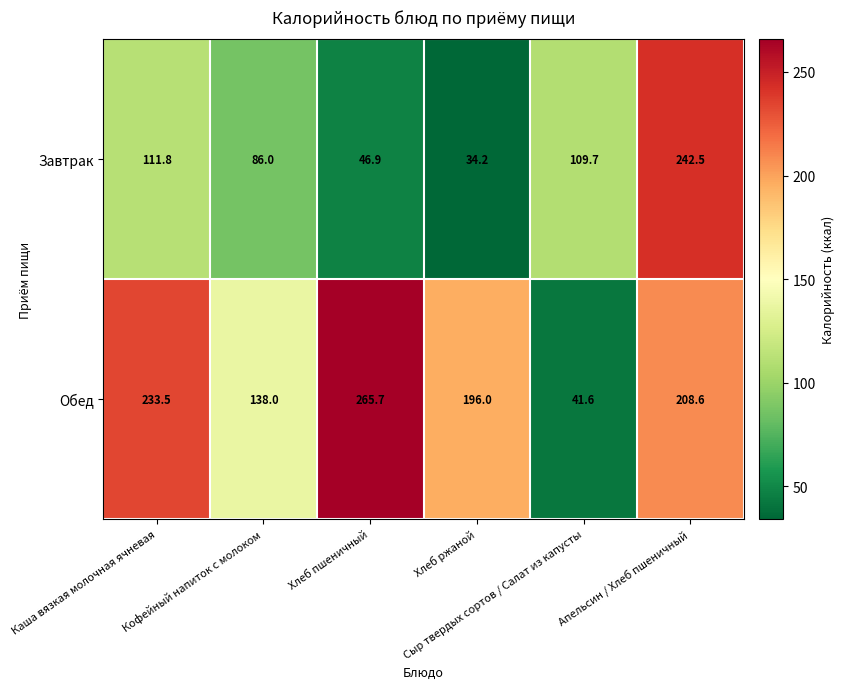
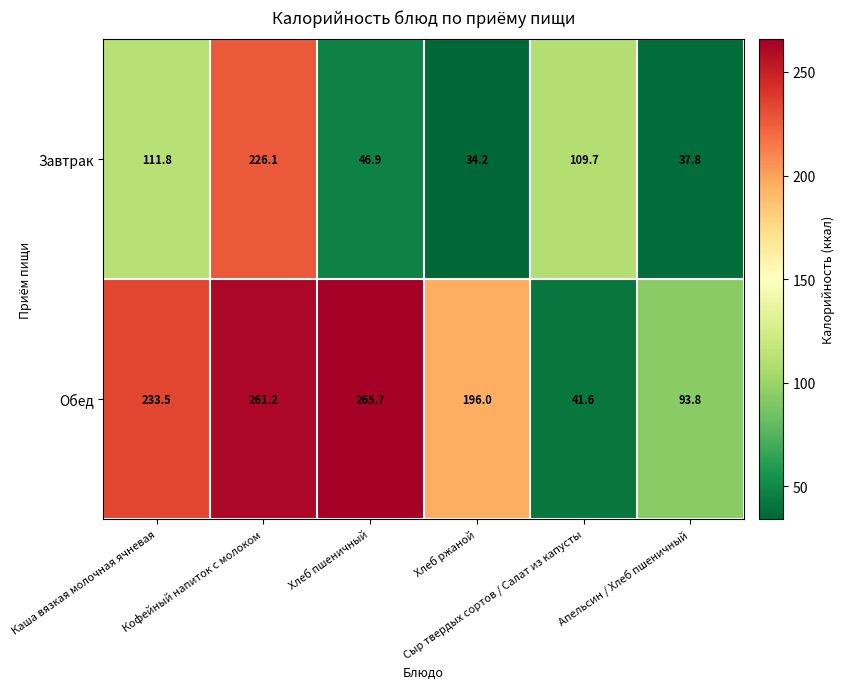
  {
    "Завтрак": {
      "Каша вязкая молочная ячневая": 111.8,
-     "Кофейный напиток с молоком": 86.0,
+     "Кофейный напиток с молоком": 226.1,
      "Хлеб пшеничный": 46.9,
      "Хлеб ржаной": 34.2,
      "Сыр твердых сортов / Салат из капусты": 109.7,
-     "Апельсин / Хлеб пшеничный": 242.5
+     "Апельсин / Хлеб пшеничный": 37.8
    },
    "Обед": {
      "Каша вязкая молочная ячневая": 233.5,
-     "Кофейный напиток с молоком": 138.0,
+     "Кофейный напиток с молоком": 261.2,
      "Хлеб пшеничный": 265.7,
      "Хлеб ржаной": 196.0,
      "Сыр твердых сортов / Салат из капусты": 41.6,
-     "Апельсин / Хлеб пшеничный": 208.6
+     "Апельсин / Хлеб пшеничный": 93.8
    }
  }
